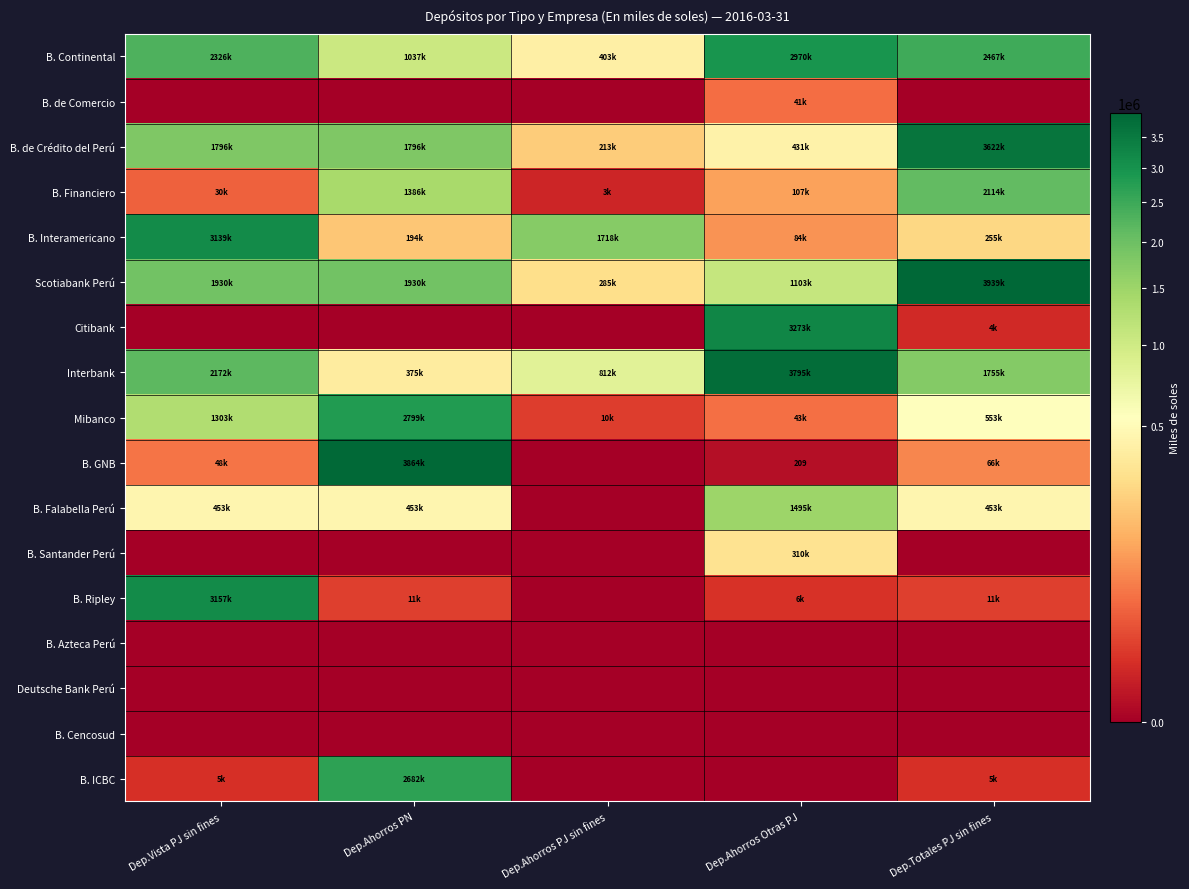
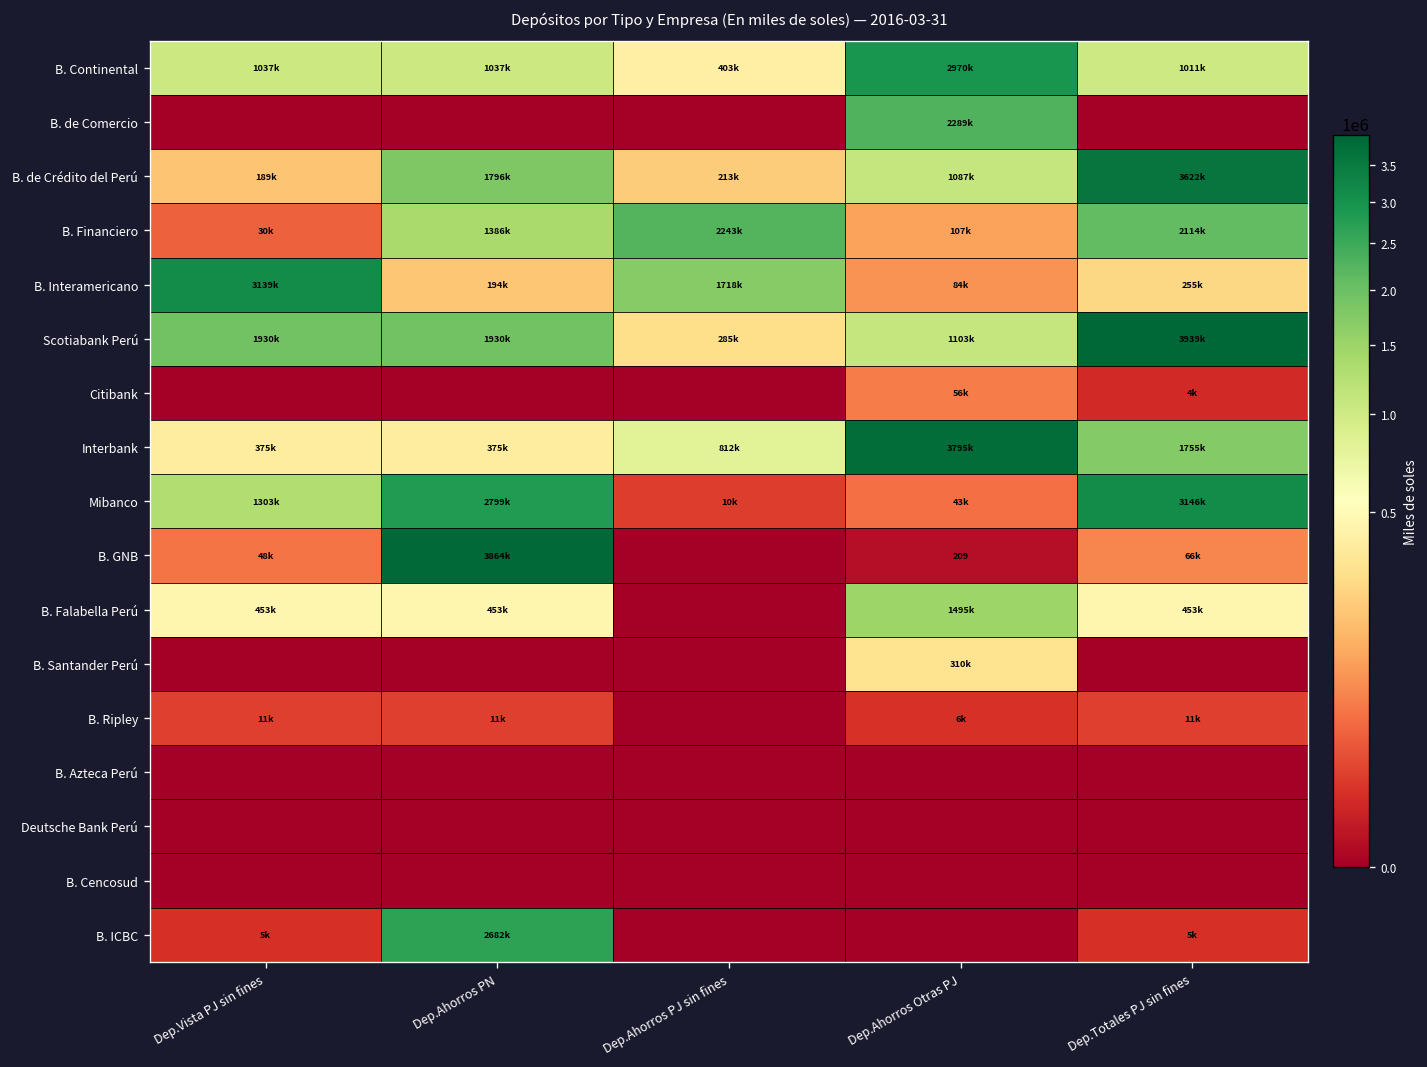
  {
    "B. Continental": {
-     "Dep.Vista PJ sin fines": "2326k",
+     "Dep.Vista PJ sin fines": "1037k",
      "Dep.Ahorros PN": "1037k",
      "Dep.Ahorros PJ sin fines": "403k",
      "Dep.Ahorros Otras PJ": "2970k",
-     "Dep.Totales PJ sin fines": "2467k"
+     "Dep.Totales PJ sin fines": "1011k"
    },
    "B. de Comercio": {
-     "Dep.Ahorros Otras PJ": "41k"
+     "Dep.Ahorros Otras PJ": "2289k"
    },
    "B. de Crédito del Perú": {
-     "Dep.Vista PJ sin fines": "1796k",
+     "Dep.Vista PJ sin fines": "189k",
      "Dep.Ahorros PN": "1796k",
      "Dep.Ahorros PJ sin fines": "213k",
-     "Dep.Ahorros Otras PJ": "431k",
+     "Dep.Ahorros Otras PJ": "1087k",
      "Dep.Totales PJ sin fines": "3622k"
    },
    "B. Financiero": {
      "Dep.Vista PJ sin fines": "30k",
      "Dep.Ahorros PN": "1386k",
-     "Dep.Ahorros PJ sin fines": "3k",
+     "Dep.Ahorros PJ sin fines": "2243k",
      "Dep.Ahorros Otras PJ": "107k",
      "Dep.Totales PJ sin fines": "2114k"
    },
    "B. Interamericano": {
      "Dep.Vista PJ sin fines": "3139k",
      "Dep.Ahorros PN": "194k",
      "Dep.Ahorros PJ sin fines": "1718k",
      "Dep.Ahorros Otras PJ": "84k",
      "Dep.Totales PJ sin fines": "255k"
    },
    "Scotiabank Perú": {
      "Dep.Vista PJ sin fines": "1930k",
      "Dep.Ahorros PN": "1930k",
      "Dep.Ahorros PJ sin fines": "285k",
      "Dep.Ahorros Otras PJ": "1103k",
      "Dep.Totales PJ sin fines": "3939k"
    },
    "Citibank": {
-     "Dep.Ahorros Otras PJ": "3273k",
+     "Dep.Ahorros Otras PJ": "56k",
      "Dep.Totales PJ sin fines": "4k"
    },
    "Interbank": {
-     "Dep.Vista PJ sin fines": "2172k",
+     "Dep.Vista PJ sin fines": "375k",
      "Dep.Ahorros PN": "375k",
      "Dep.Ahorros PJ sin fines": "812k",
      "Dep.Ahorros Otras PJ": "3795k",
      "Dep.Totales PJ sin fines": "1755k"
    },
    "Mibanco": {
      "Dep.Vista PJ sin fines": "1303k",
      "Dep.Ahorros PN": "2799k",
      "Dep.Ahorros PJ sin fines": "10k",
      "Dep.Ahorros Otras PJ": "43k",
-     "Dep.Totales PJ sin fines": "553k"
+     "Dep.Totales PJ sin fines": "3146k"
    },
    "B. GNB": {
      "Dep.Vista PJ sin fines": "48k",
      "Dep.Ahorros PN": "3864k",
      "Dep.Ahorros Otras PJ": "209",
      "Dep.Totales PJ sin fines": "66k"
    },
    "B. Falabella Perú": {
      "Dep.Vista PJ sin fines": "453k",
      "Dep.Ahorros PN": "453k",
      "Dep.Ahorros Otras PJ": "1495k",
      "Dep.Totales PJ sin fines": "453k"
    },
    "B. Santander Perú": {
      "Dep.Ahorros Otras PJ": "310k"
    },
    "B. Ripley": {
-     "Dep.Vista PJ sin fines": "3157k",
+     "Dep.Vista PJ sin fines": "11k",
      "Dep.Ahorros PN": "11k",
      "Dep.Ahorros Otras PJ": "6k",
      "Dep.Totales PJ sin fines": "11k"
    },
    "B. ICBC": {
      "Dep.Vista PJ sin fines": "5k",
      "Dep.Ahorros PN": "2682k",
      "Dep.Totales PJ sin fines": "5k"
    }
  }
